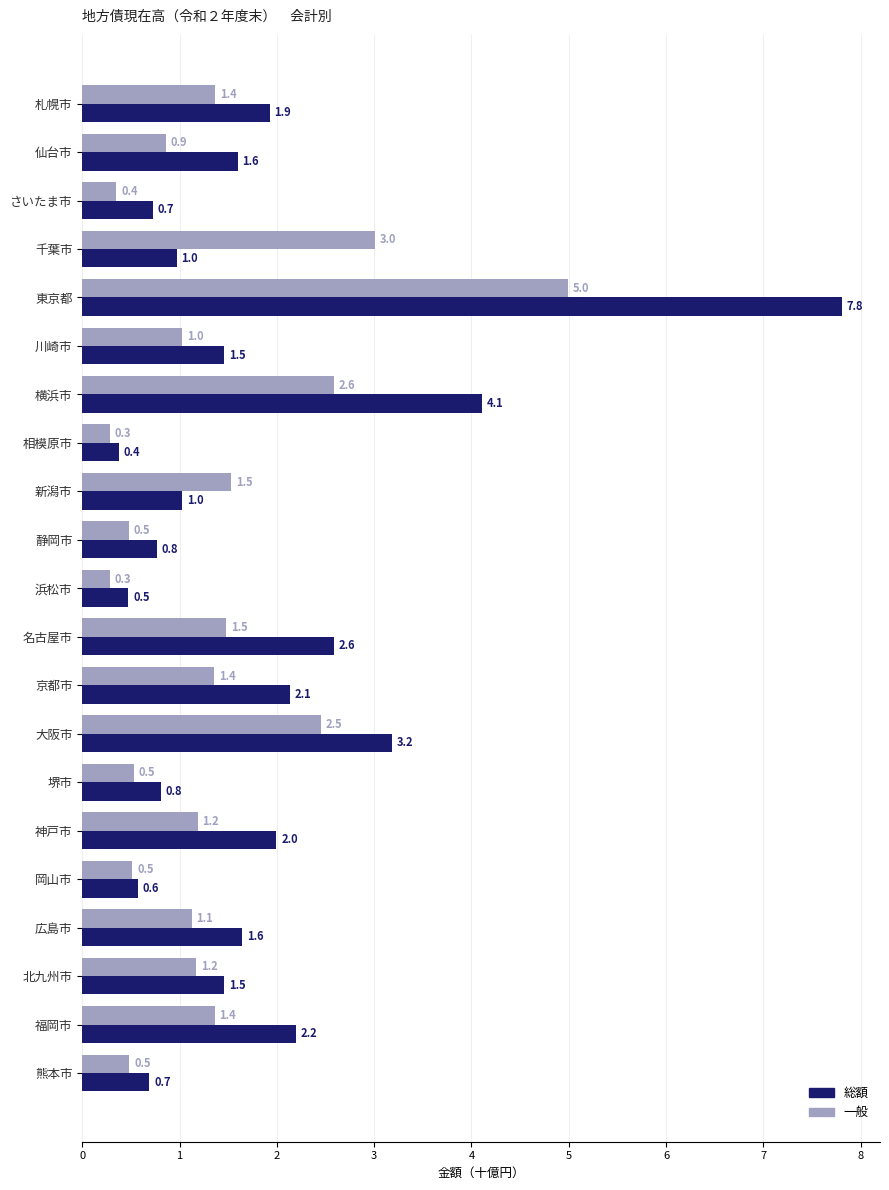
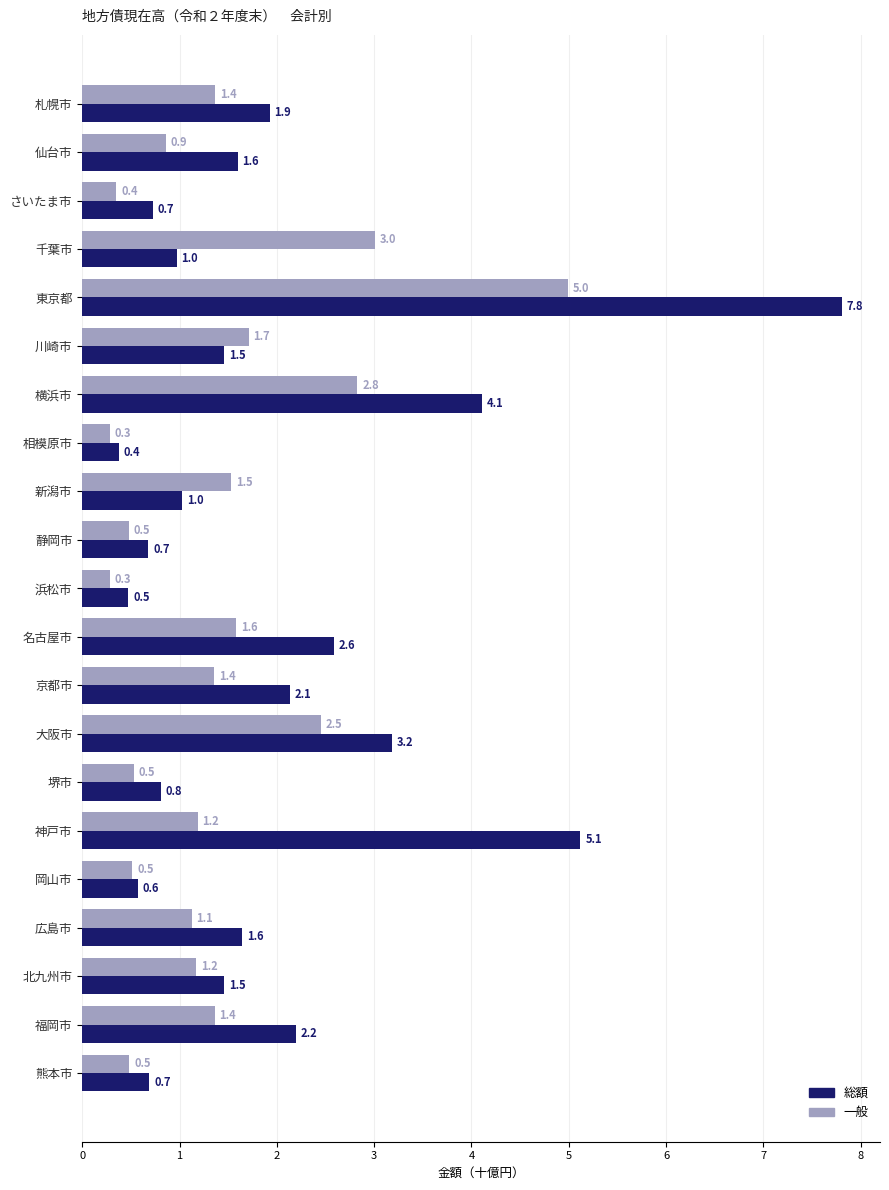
  {
    "総額": {
      "札幌市": 1.9,
      "仙台市": 1.6,
      "さいたま市": 0.7,
      "千葉市": 1.0,
      "東京都": 7.8,
      "川崎市": 1.5,
      "横浜市": 4.1,
      "相模原市": 0.4,
      "新潟市": 1.0,
-     "静岡市": 0.8,
+     "静岡市": 0.7,
      "浜松市": 0.5,
      "名古屋市": 2.6,
      "京都市": 2.1,
      "大阪市": 3.2,
      "堺市": 0.8,
-     "神戸市": 2.0,
+     "神戸市": 5.1,
      "岡山市": 0.6,
      "広島市": 1.6,
      "北九州市": 1.5,
      "福岡市": 2.2,
      "熊本市": 0.7
    },
    "一般": {
      "札幌市": 1.4,
      "仙台市": 0.9,
      "さいたま市": 0.4,
      "千葉市": 3.0,
      "東京都": 5.0,
-     "川崎市": 1.0,
-     "横浜市": 2.6,
+     "川崎市": 1.7,
+     "横浜市": 2.8,
      "相模原市": 0.3,
      "新潟市": 1.5,
      "静岡市": 0.5,
      "浜松市": 0.3,
-     "名古屋市": 1.5,
+     "名古屋市": 1.6,
      "京都市": 1.4,
      "大阪市": 2.5,
      "堺市": 0.5,
      "神戸市": 1.2,
      "岡山市": 0.5,
      "広島市": 1.1,
      "北九州市": 1.2,
      "福岡市": 1.4,
      "熊本市": 0.5
    }
  }
